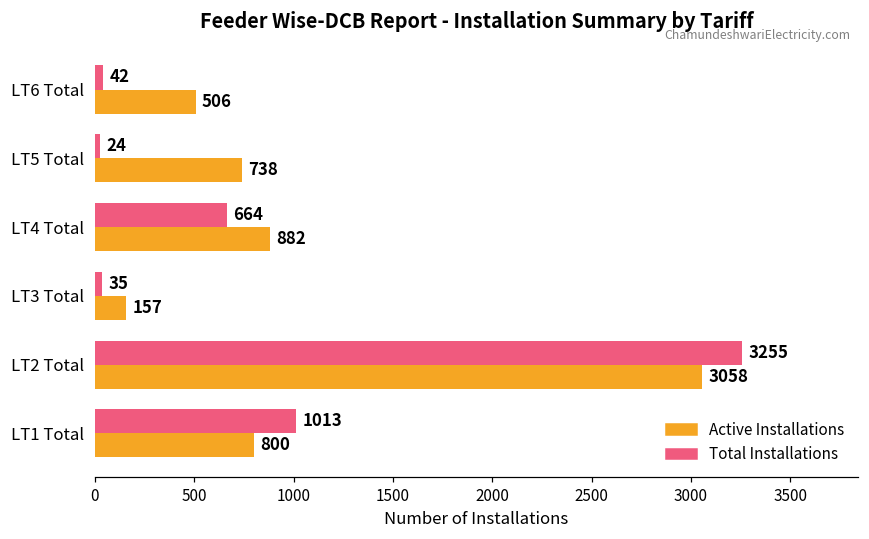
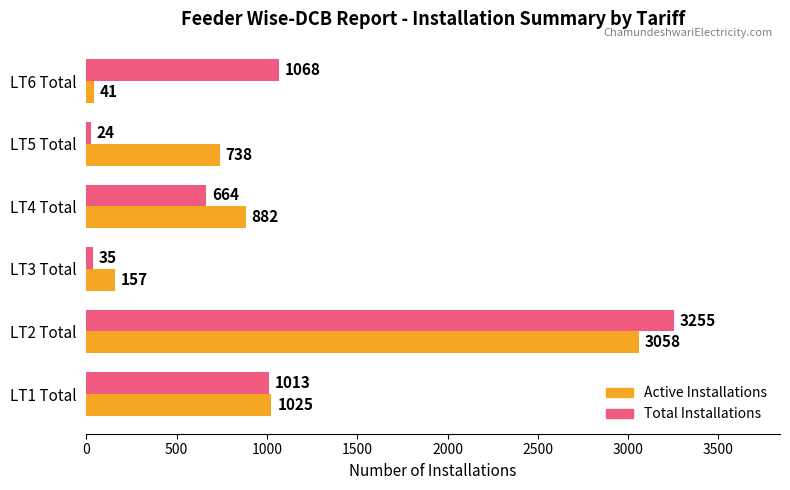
  {
    "Total Installations": {
-     "LT6 Total": 42,
+     "LT6 Total": 1068,
      "LT5 Total": 24,
      "LT4 Total": 664,
      "LT3 Total": 35,
      "LT2 Total": 3255,
      "LT1 Total": 1013
    },
    "Active Installations": {
-     "LT6 Total": 506,
+     "LT6 Total": 41,
      "LT5 Total": 738,
      "LT4 Total": 882,
      "LT3 Total": 157,
      "LT2 Total": 3058,
-     "LT1 Total": 800
+     "LT1 Total": 1025
    }
  }
